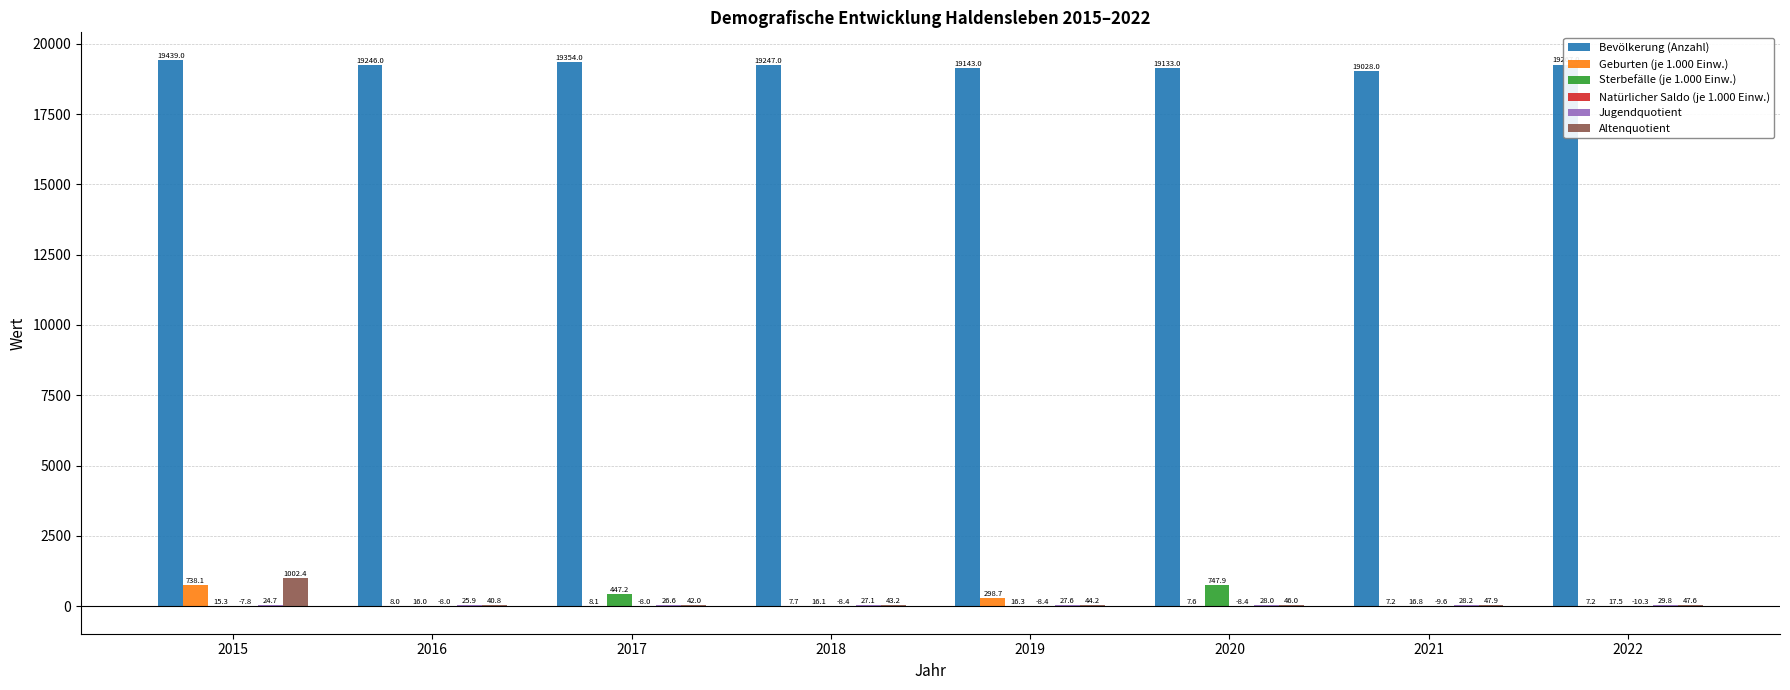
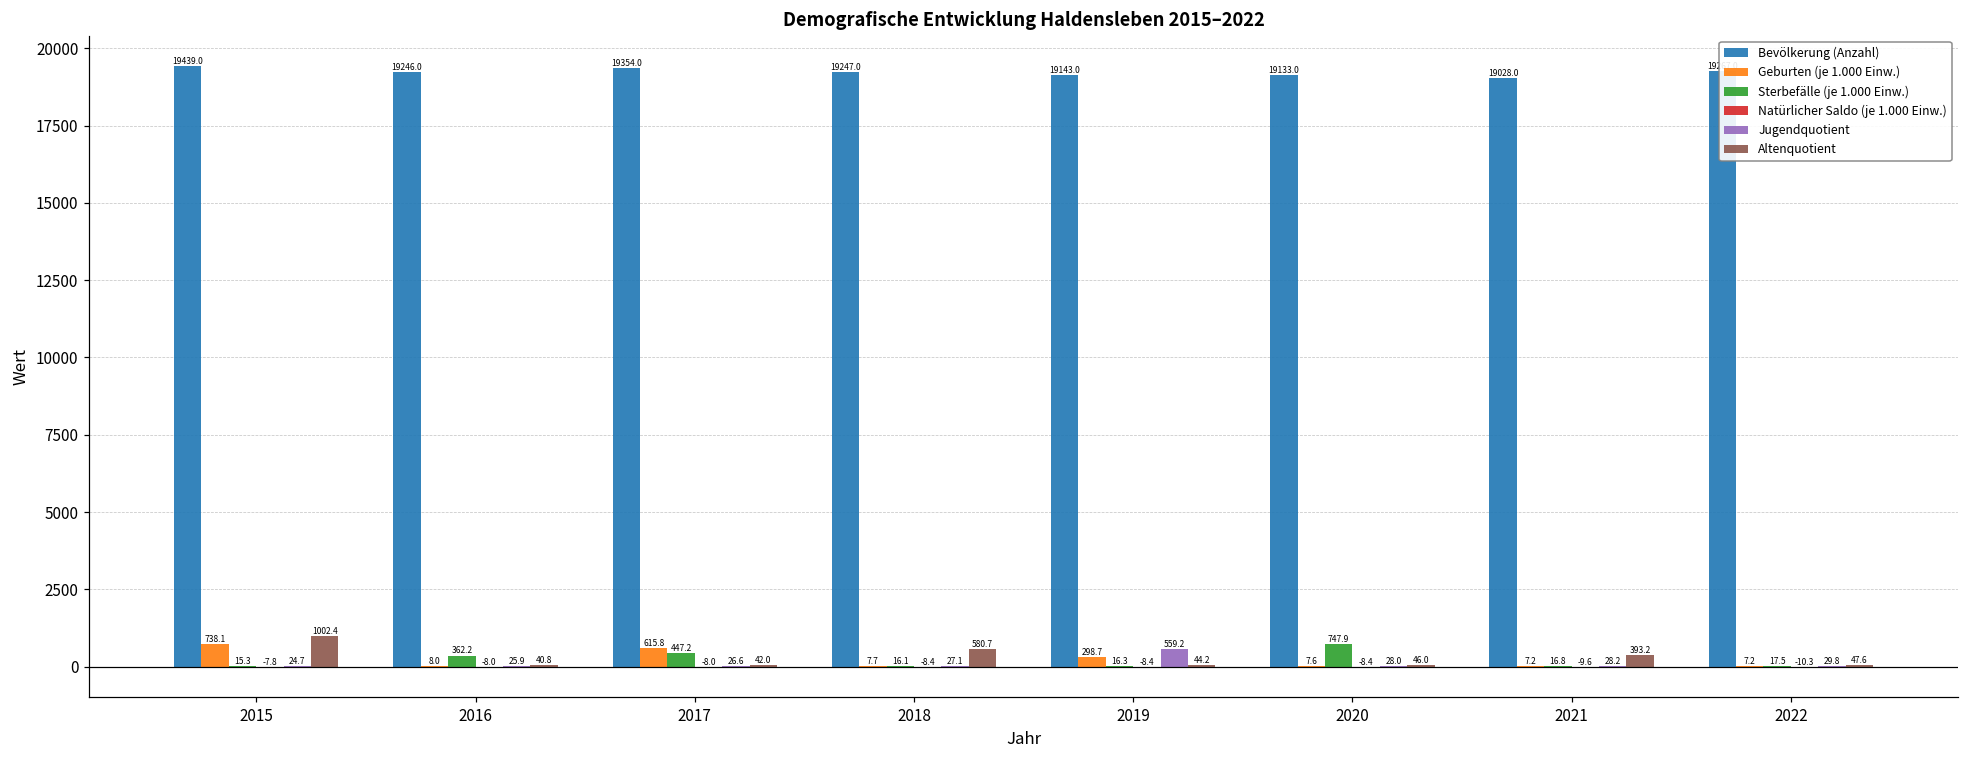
  {
    "Bevölkerung (Anzahl)": {
      "2015": 19439.0,
      "2016": 19246.0,
      "2017": 19354.0,
      "2018": 19247.0,
      "2019": 19143.0,
      "2020": 19133.0,
      "2021": 19028.0
    },
    "Geburten (je 1.000 Einw.)": {
      "2015": 738.1,
      "2016": 8.0,
-     "2017": 8.1,
+     "2017": 615.8,
      "2018": 7.7,
      "2019": 298.7,
      "2020": 7.6,
      "2021": 7.2,
      "2022": 7.2
    },
    "Sterbefälle (je 1.000 Einw.)": {
      "2015": 15.3,
-     "2016": 16.0,
+     "2016": 362.2,
      "2017": 447.2,
      "2018": 16.1,
      "2019": 16.3,
      "2020": 747.9,
      "2021": 16.8,
      "2022": 17.5
    },
    "Natürlicher Saldo (je 1.000 Einw.)": {
      "2015": -7.8,
      "2016": -8.0,
      "2017": -8.0,
      "2018": -8.4,
      "2019": -8.4,
      "2020": -8.4,
      "2021": -9.6,
      "2022": -10.3
    },
    "Jugendquotient": {
      "2015": 24.7,
      "2016": 25.9,
      "2017": 26.6,
      "2018": 27.1,
-     "2019": 27.6,
+     "2019": 559.2,
      "2020": 28.0,
      "2021": 28.2,
      "2022": 29.8
    },
    "Altenquotient": {
      "2015": 1002.4,
      "2016": 40.8,
      "2017": 42.0,
-     "2018": 43.2,
+     "2018": 580.7,
      "2019": 44.2,
      "2020": 46.0,
-     "2021": 47.9,
+     "2021": 393.2,
      "2022": 47.6
    }
  }
